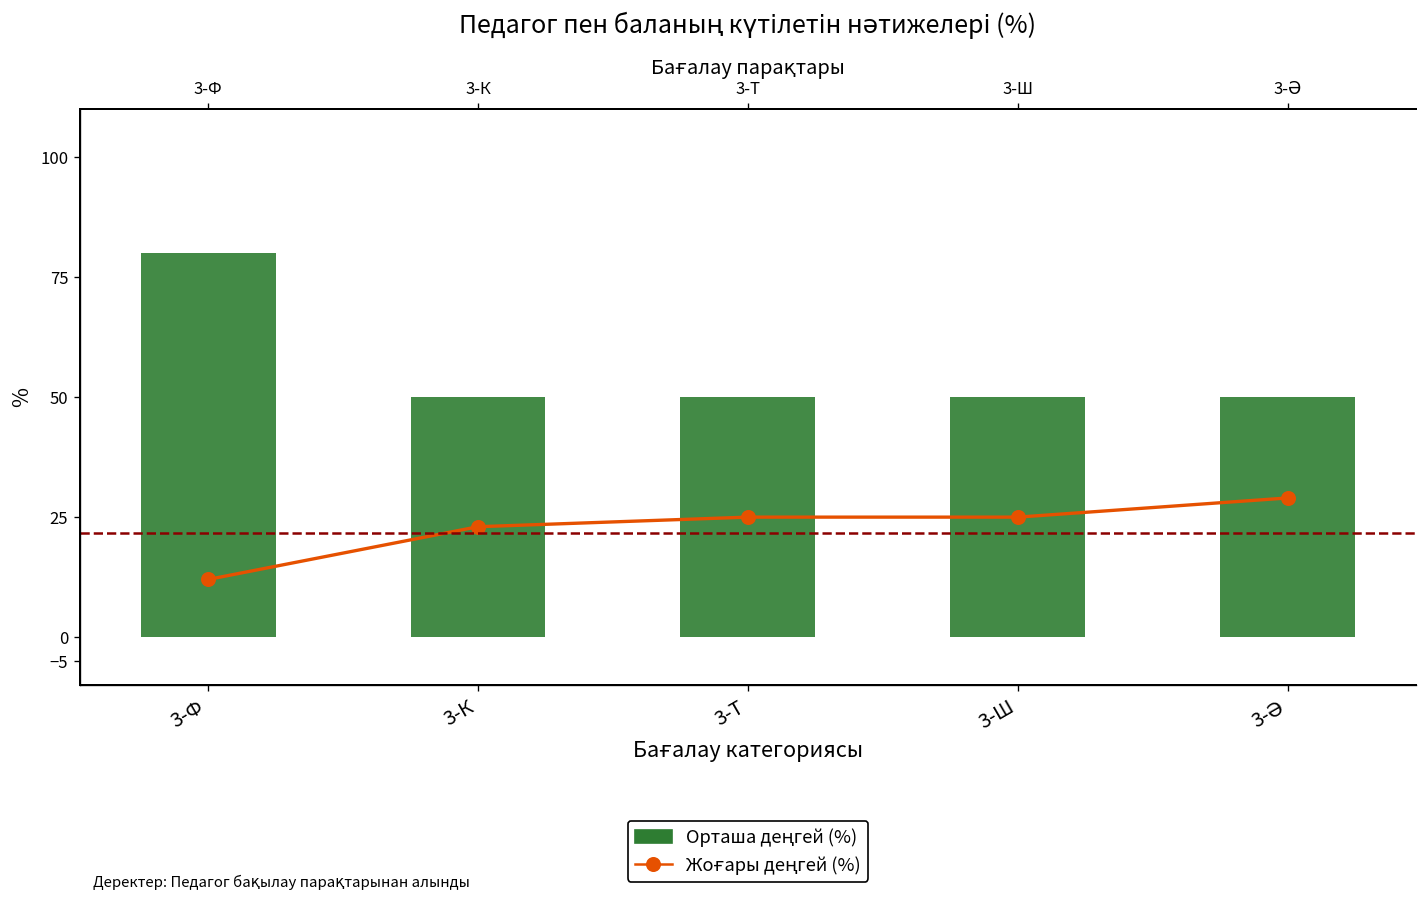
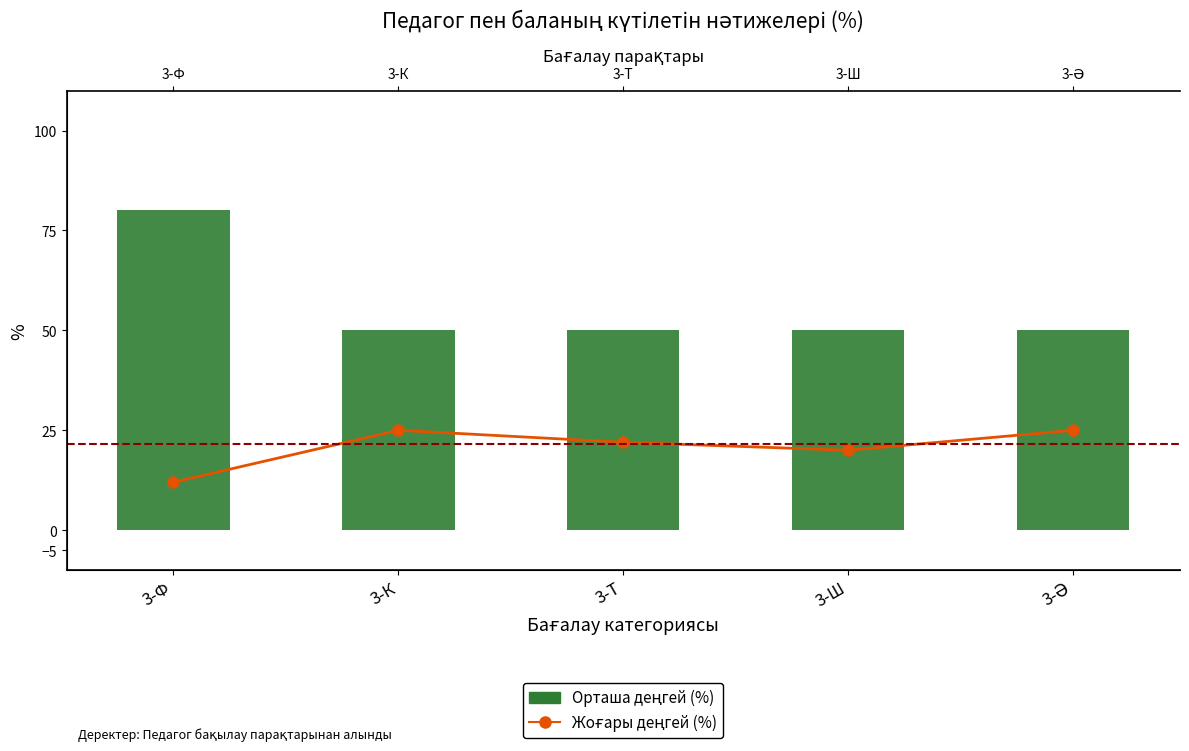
  {
    "Орташа деңгей (%)": {
      "3-Ф": 80,
      "3-К": 50,
      "3-Т": 50,
      "3-Ш": 50,
      "3-Ә": 50
    },
    "Жоғары деңгей (%)": {
      "3-Ф": 12,
-     "3-К": 23,
-     "3-Т": 25,
-     "3-Ш": 25,
-     "3-Ә": 29
+     "3-К": 25,
+     "3-Т": 22,
+     "3-Ш": 20,
+     "3-Ә": 25
    }
  }
